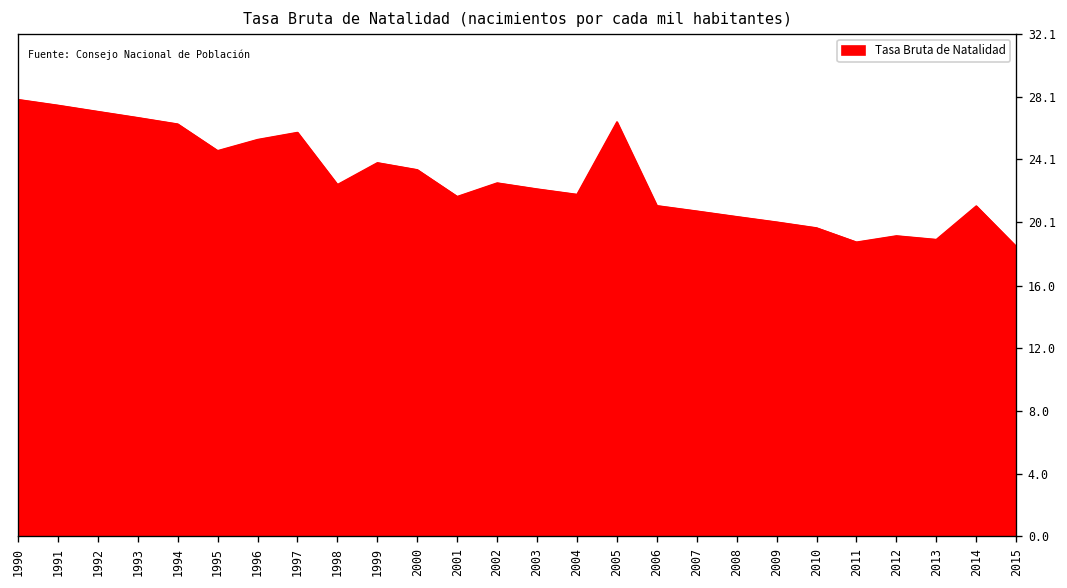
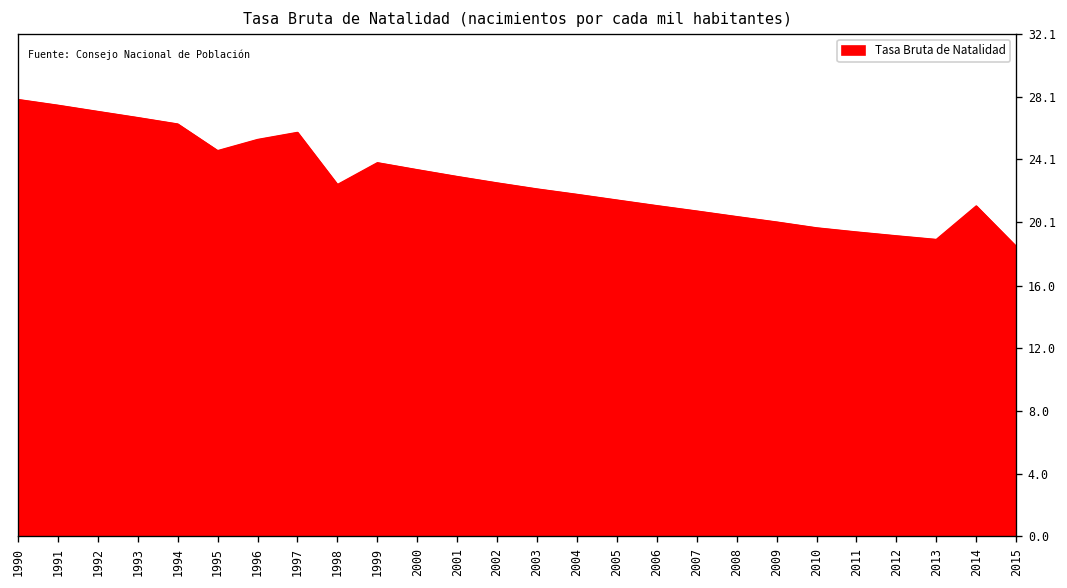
  {
    "1990": 27.9,
    "1991": 27.5,
    "1992": 27.1,
    "1993": 26.8,
    "1994": 26.3,
    "1995": 24.6,
    "1996": 25.4,
    "1997": 25.8,
    "1998": 22.5,
    "1999": 23.9,
    "2000": 23.4,
-   "2001": 21.7,
+   "2001": 23.0,
    "2002": 22.6,
    "2003": 22.2,
    "2004": 21.8,
-   "2005": 26.5,
+   "2005": 21.5,
    "2006": 21.1,
    "2007": 20.8,
    "2008": 20.4,
    "2009": 20.1,
    "2010": 19.7,
-   "2011": 18.8,
+   "2011": 19.4,
    "2012": 19.2,
    "2013": 19.0,
    "2014": 21.1,
    "2015": 18.5
  }
